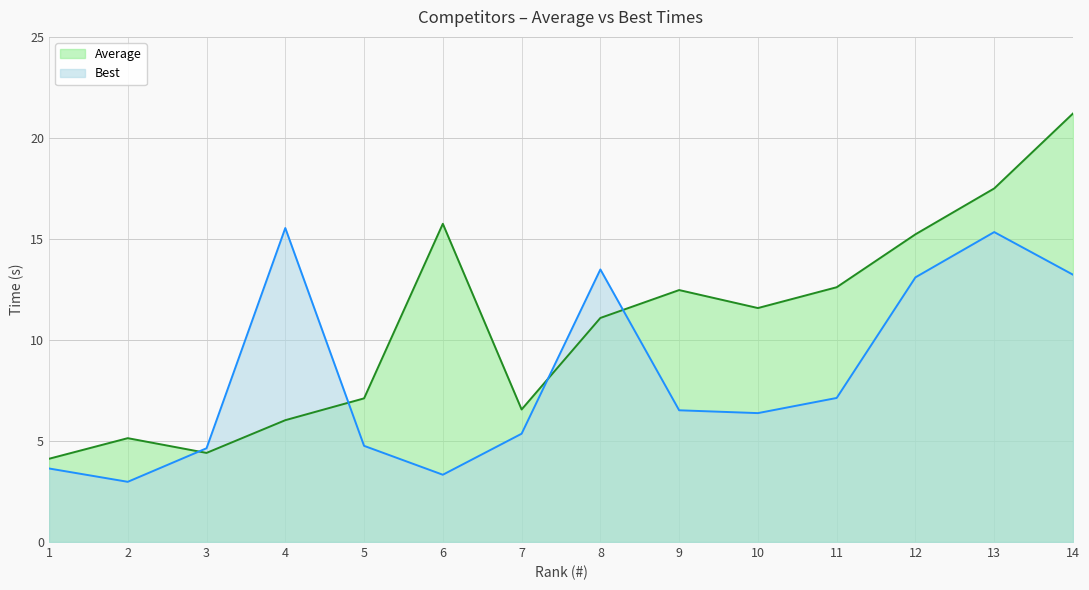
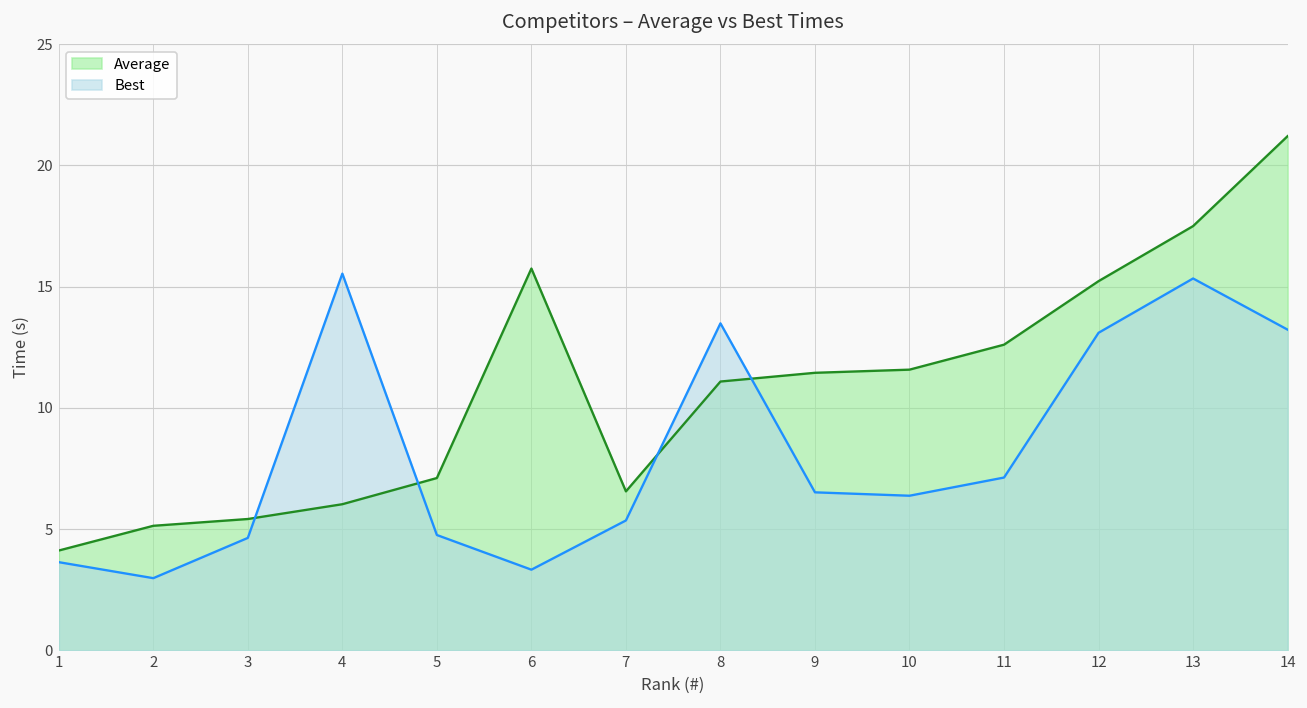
  {
    "Average": {
      "1": 4.1,
      "2": 5.1,
-     "3": 4.4,
+     "3": 5.4,
      "4": 6.0,
      "5": 7.1,
      "6": 15.8,
      "7": 6.6,
      "8": 11.1,
-     "9": 12.5,
+     "9": 11.5,
      "10": 11.6,
      "11": 12.6,
      "12": 15.2,
      "13": 17.5,
      "14": 21.2
    },
    "Best": {
      "1": 3.6,
      "2": 3.0,
      "3": 4.6,
      "4": 15.5,
      "5": 4.8,
      "6": 3.3,
      "7": 5.4,
      "8": 13.5,
      "9": 6.5,
      "10": 6.4,
      "11": 7.1,
      "12": 13.1,
      "13": 15.3,
      "14": 13.2
    }
  }
